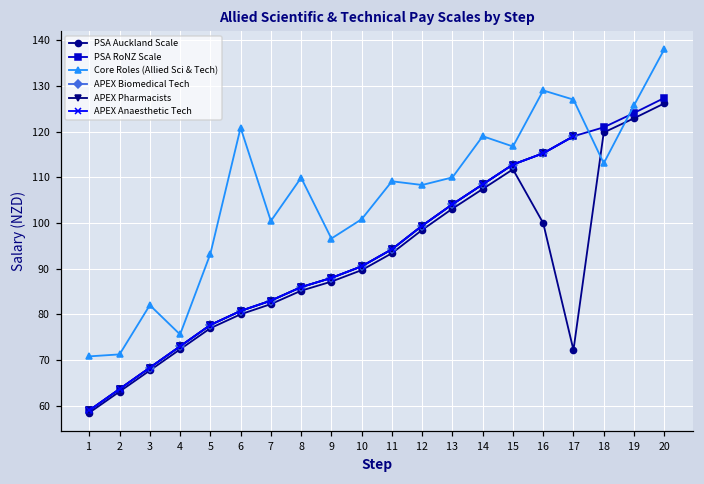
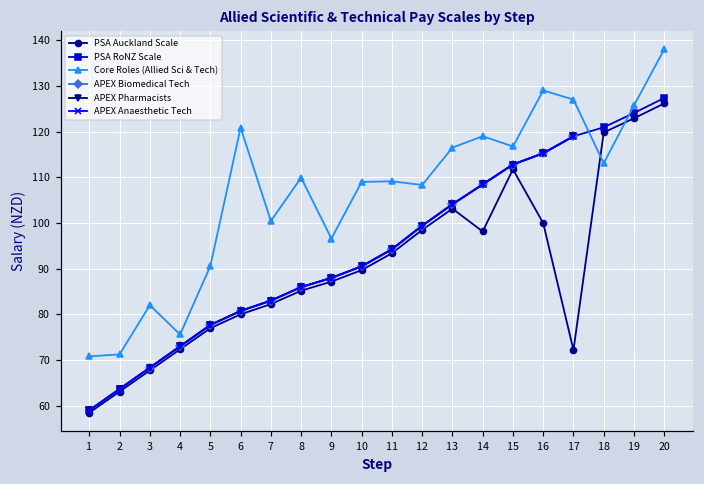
  {
    "PSA Auckland Scale": {
      "3": 68,
      "4": 72,
      "5": 77,
      "6": 80,
      "7": 82,
      "8": 85,
      "9": 87,
      "10": 90,
      "11": 93,
      "12": 98,
      "13": 103,
-     "14": 107,
+     "14": 98,
      "15": 112,
      "16": 100,
      "17": 72,
      "18": 120,
      "19": 123,
      "20": 126
    },
    "Core Roles (Allied Sci & Tech)": {
      "1": 71,
      "2": 71,
      "3": 82,
      "4": 76,
-     "5": 93,
+     "5": 91,
      "6": 121,
      "7": 100,
      "8": 110,
      "9": 97,
-     "10": 101,
+     "10": 109,
      "11": 109,
      "12": 108,
-     "13": 110,
+     "13": 117,
      "14": 119,
      "15": 117,
      "16": 129,
      "17": 127,
      "18": 113,
      "19": 126,
      "20": 138
    }
  }
